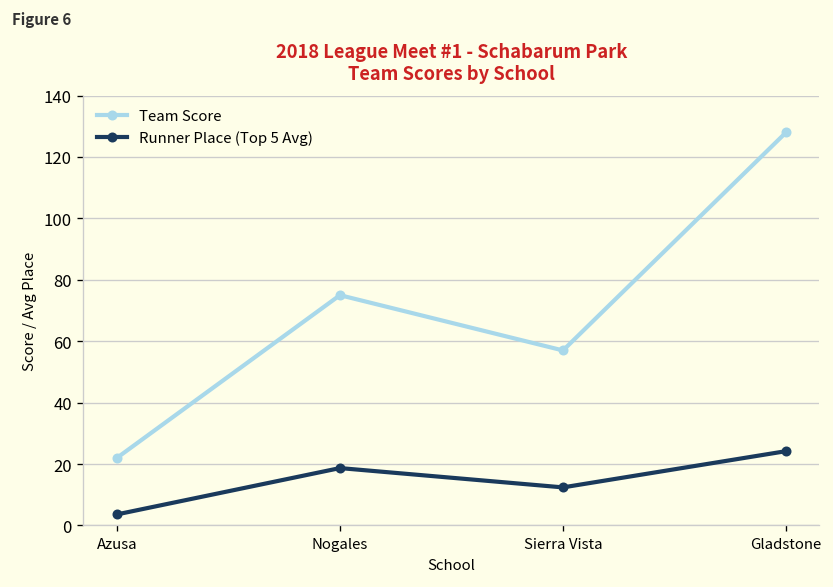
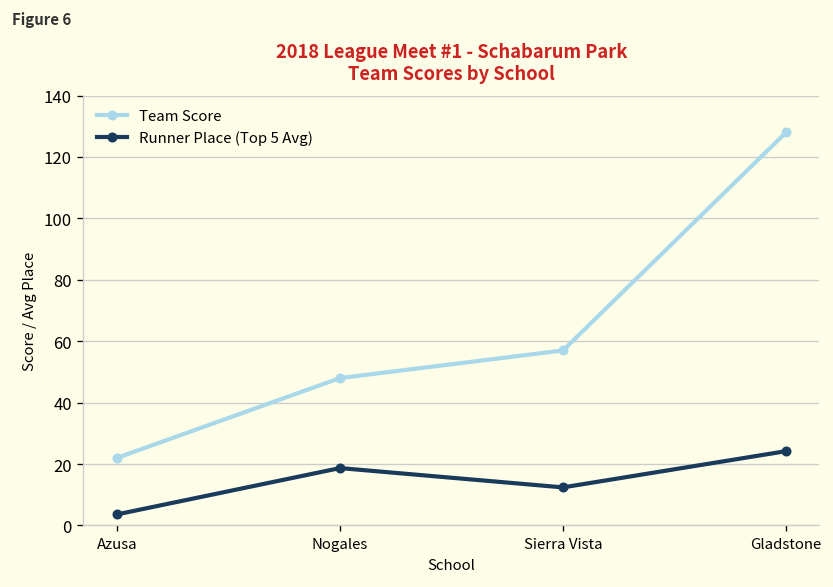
  {
    "Team Score": {
      "Azusa": 22,
-     "Nogales": 75,
+     "Nogales": 48,
      "Sierra Vista": 57,
      "Gladstone": 128
    },
    "Runner Place (Top 5 Avg)": {
      "Azusa": 4,
      "Nogales": 19,
      "Sierra Vista": 12,
      "Gladstone": 24
    }
  }
